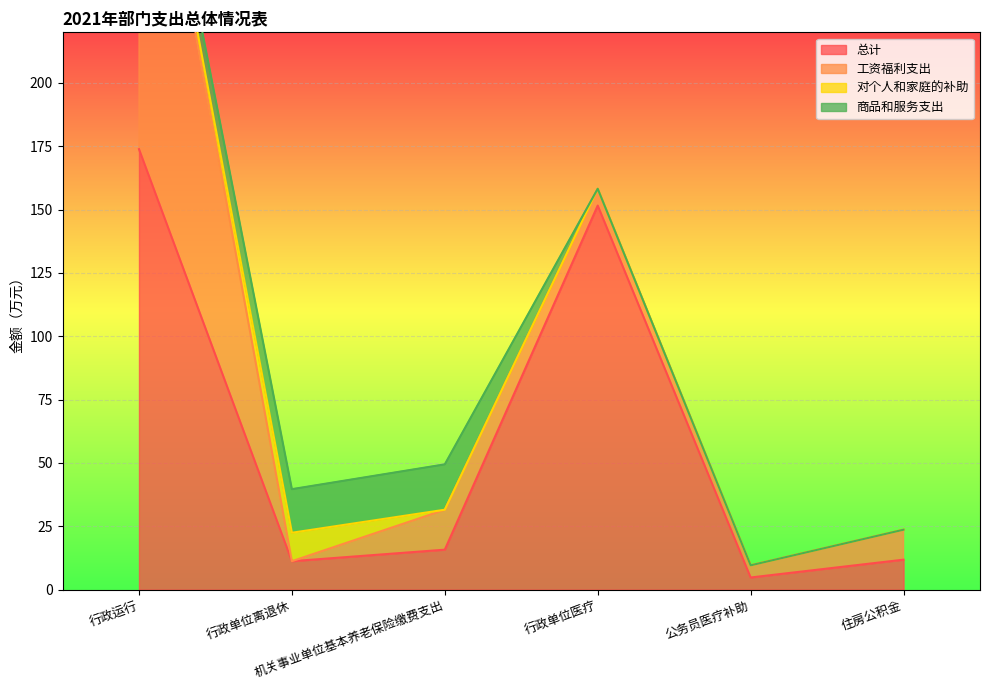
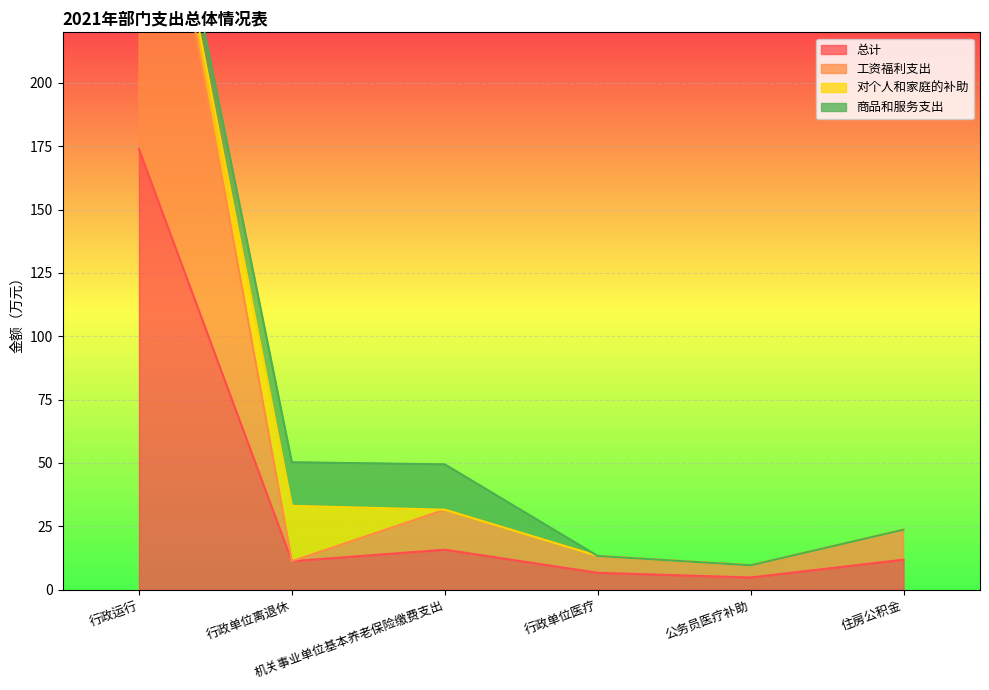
  {
    "总计": {
      "行政运行": 174,
      "机关事业单位基本养老保险缴费支出": 16,
-     "行政单位医疗": 152,
+     "行政单位医疗": 7,
      "公务员医疗补助": 5,
      "住房公积金": 12
    },
    "对个人和家庭的补助": {
-     "行政单位离退休": 11
+     "行政单位离退休": 22
    },
    "商品和服务支出": {
      "行政单位离退休": 17,
      "机关事业单位基本养老保险缴费支出": 18
    }
  }
